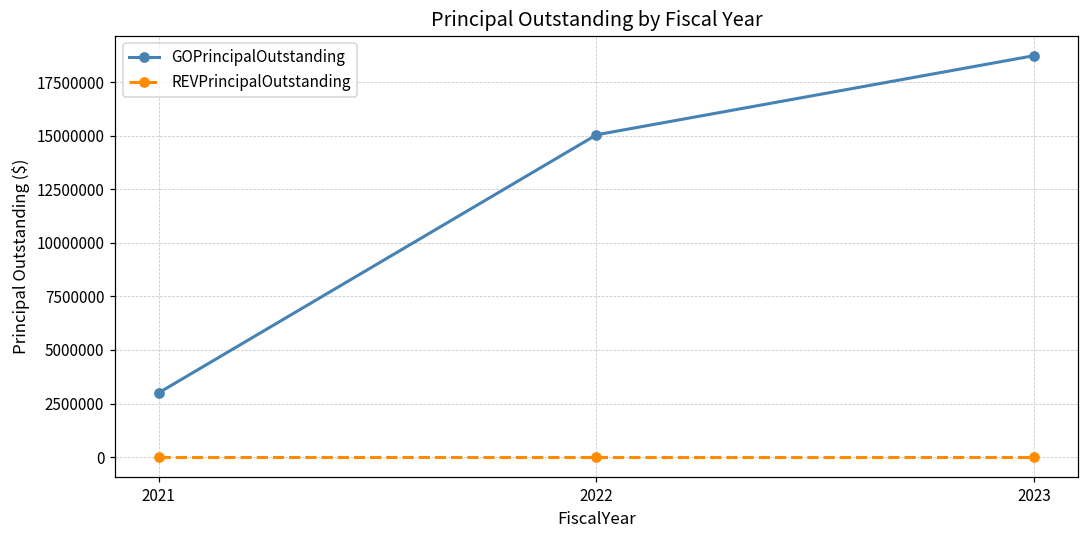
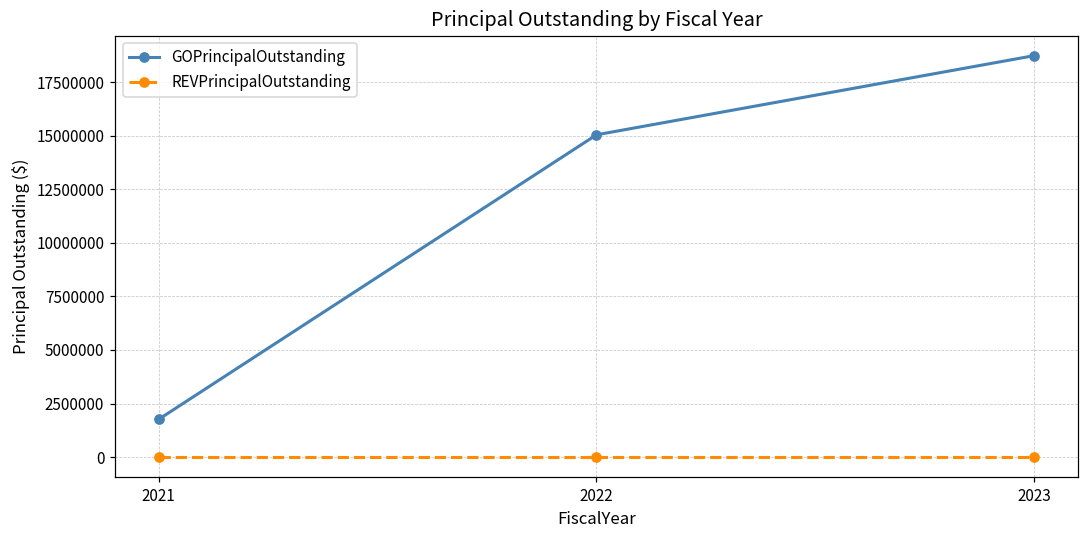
  {
    "GOPrincipalOutstanding": {
-     "2021": 3000000,
+     "2021": 1800000,
      "2022": 15100000,
      "2023": 18800000
    },
    "REVPrincipalOutstanding": {
      "2021": 0,
      "2022": 0,
      "2023": 0
    }
  }
